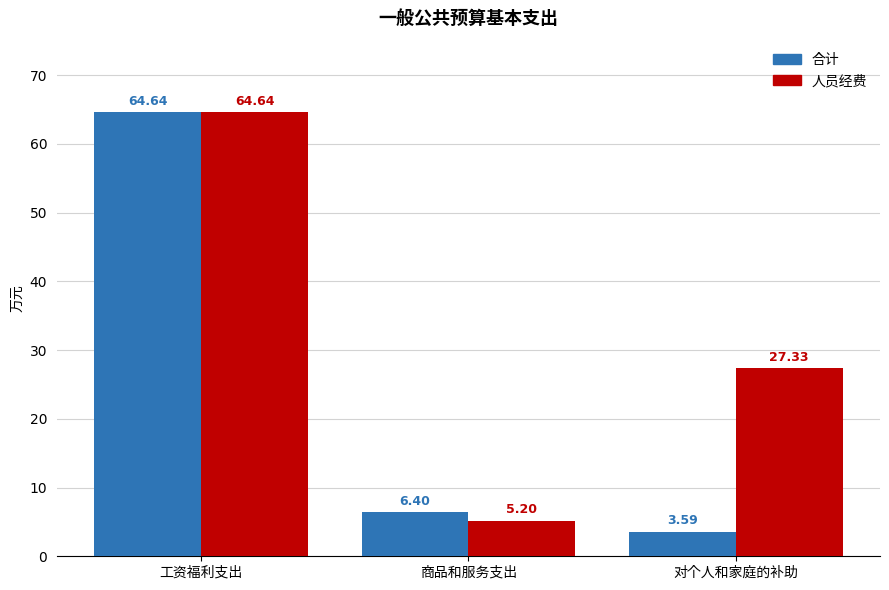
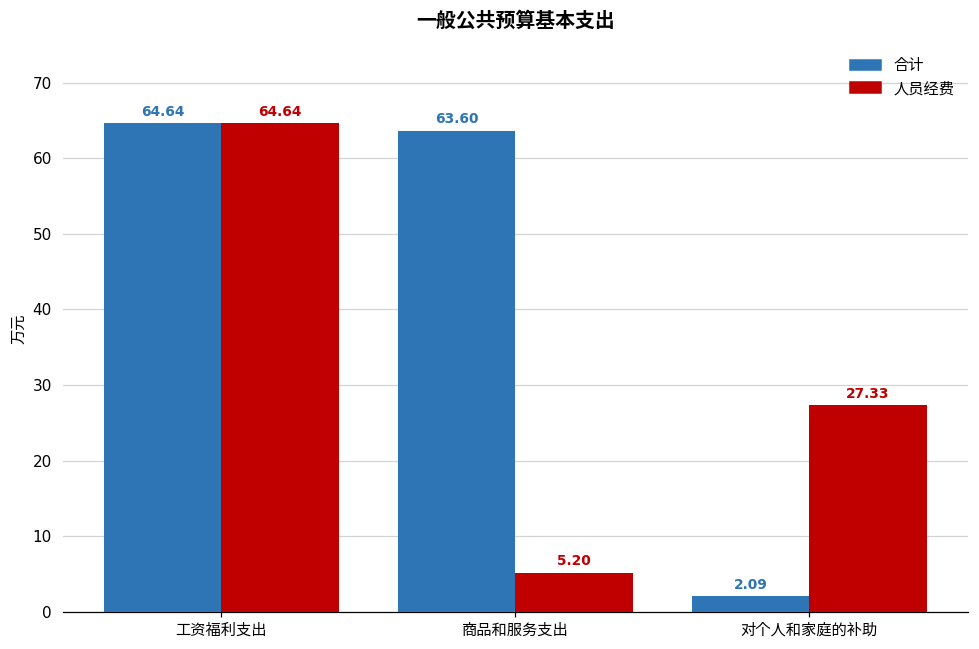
  {
    "合计": {
      "工资福利支出": 64.64,
-     "商品和服务支出": 6.40,
-     "对个人和家庭的补助": 3.59
+     "商品和服务支出": 63.60,
+     "对个人和家庭的补助": 2.09
    },
    "人员经费": {
      "工资福利支出": 64.64,
      "商品和服务支出": 5.20,
      "对个人和家庭的补助": 27.33
    }
  }
